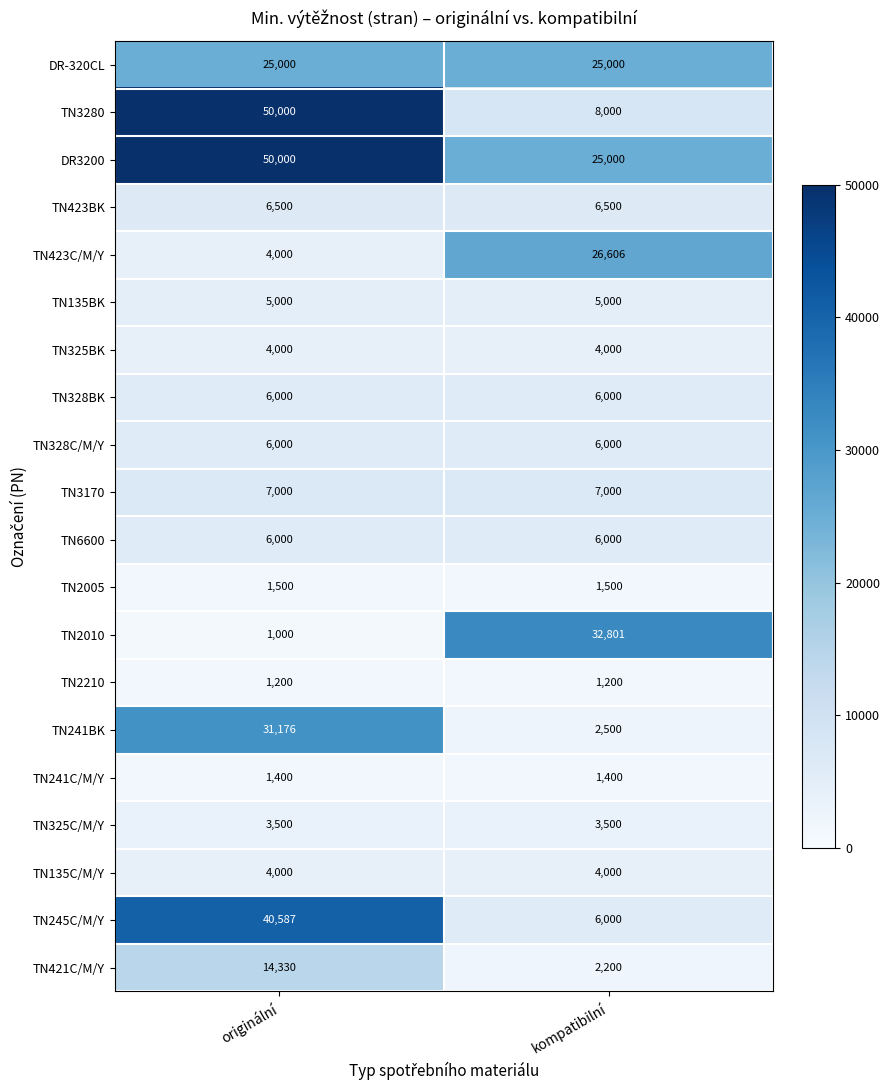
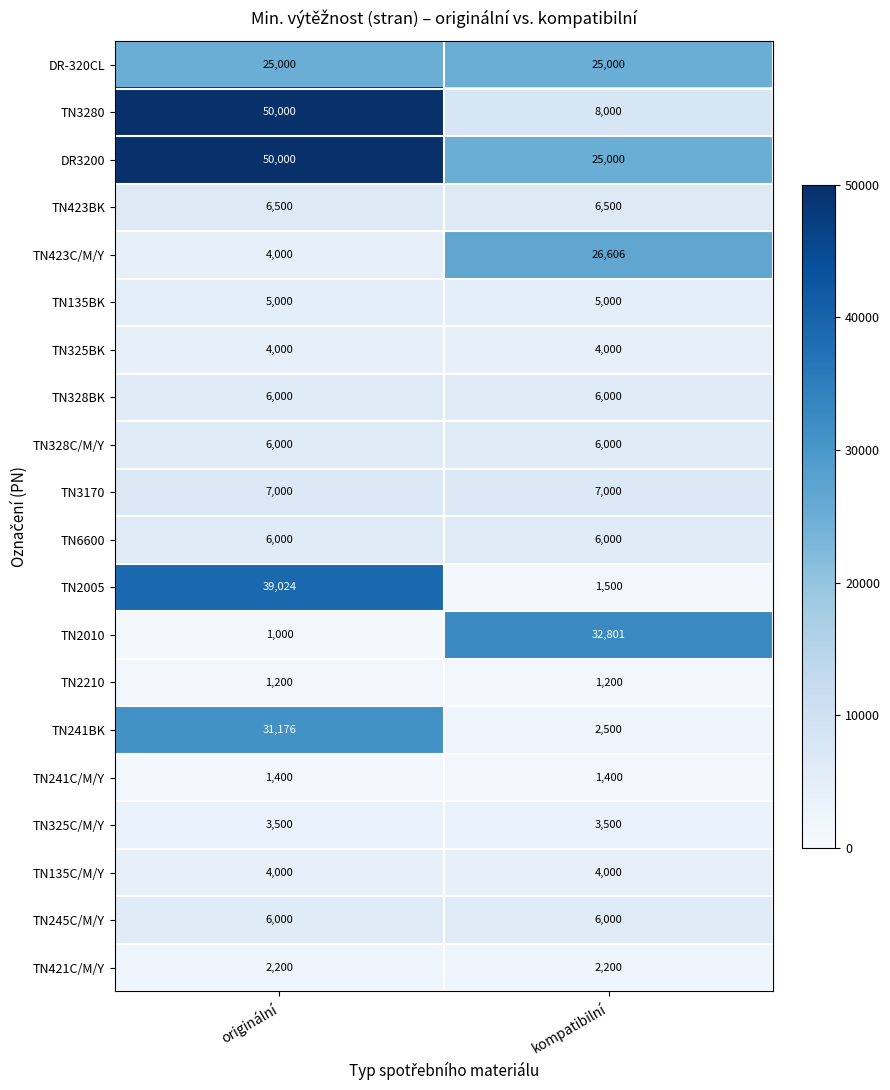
  {
    "DR-320CL": {
      "originální": "25,000",
      "kompatibilní": "25,000"
    },
    "TN3280": {
      "originální": "50,000",
      "kompatibilní": "8,000"
    },
    "DR3200": {
      "originální": "50,000",
      "kompatibilní": "25,000"
    },
    "TN423BK": {
      "originální": "6,500",
      "kompatibilní": "6,500"
    },
    "TN423C/M/Y": {
      "originální": "4,000",
      "kompatibilní": "26,606"
    },
    "TN135BK": {
      "originální": "5,000",
      "kompatibilní": "5,000"
    },
    "TN325BK": {
      "originální": "4,000",
      "kompatibilní": "4,000"
    },
    "TN328BK": {
      "originální": "6,000",
      "kompatibilní": "6,000"
    },
    "TN328C/M/Y": {
      "originální": "6,000",
      "kompatibilní": "6,000"
    },
    "TN3170": {
      "originální": "7,000",
      "kompatibilní": "7,000"
    },
    "TN6600": {
      "originální": "6,000",
      "kompatibilní": "6,000"
    },
    "TN2005": {
-     "originální": "1,500",
+     "originální": "39,024",
      "kompatibilní": "1,500"
    },
    "TN2010": {
      "originální": "1,000",
      "kompatibilní": "32,801"
    },
    "TN2210": {
      "originální": "1,200",
      "kompatibilní": "1,200"
    },
    "TN241BK": {
      "originální": "31,176",
      "kompatibilní": "2,500"
    },
    "TN241C/M/Y": {
      "originální": "1,400",
      "kompatibilní": "1,400"
    },
    "TN325C/M/Y": {
      "originální": "3,500",
      "kompatibilní": "3,500"
    },
    "TN135C/M/Y": {
      "originální": "4,000",
      "kompatibilní": "4,000"
    },
    "TN245C/M/Y": {
-     "originální": "40,587",
+     "originální": "6,000",
      "kompatibilní": "6,000"
    },
    "TN421C/M/Y": {
-     "originální": "14,330",
+     "originální": "2,200",
      "kompatibilní": "2,200"
    }
  }
